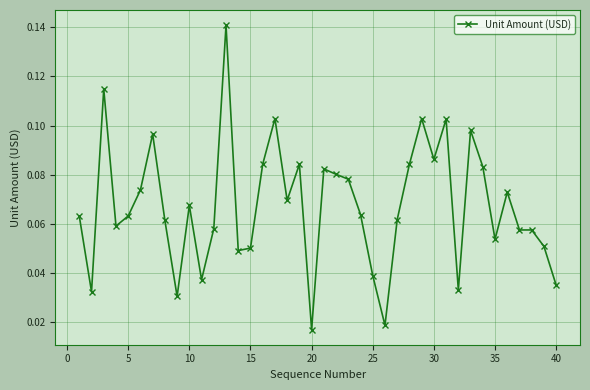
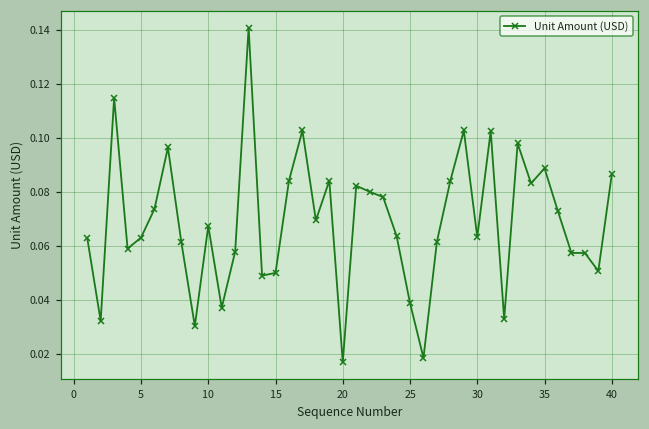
  {
    "5": 0.063,
    "10": 0.067,
    "15": 0.050,
    "20": 0.017,
    "25": 0.039,
-   "30": 0.086,
-   "35": 0.054,
-   "40": 0.035
+   "30": 0.063,
+   "35": 0.089,
+   "40": 0.087
  }
